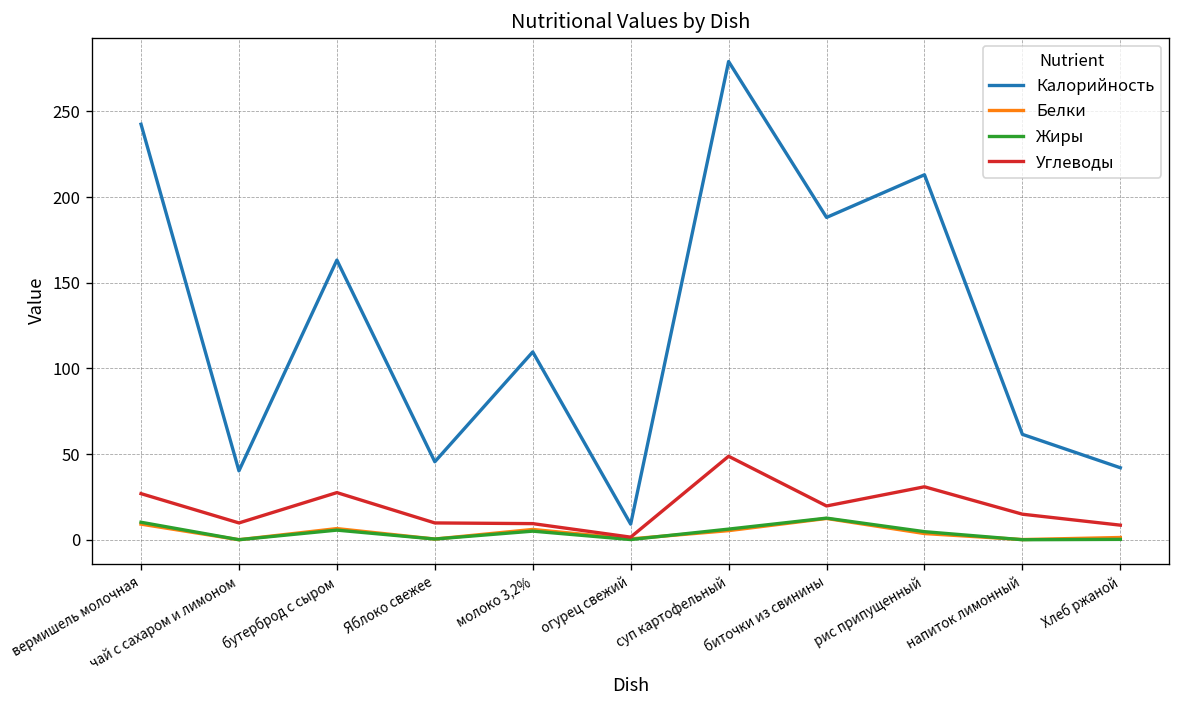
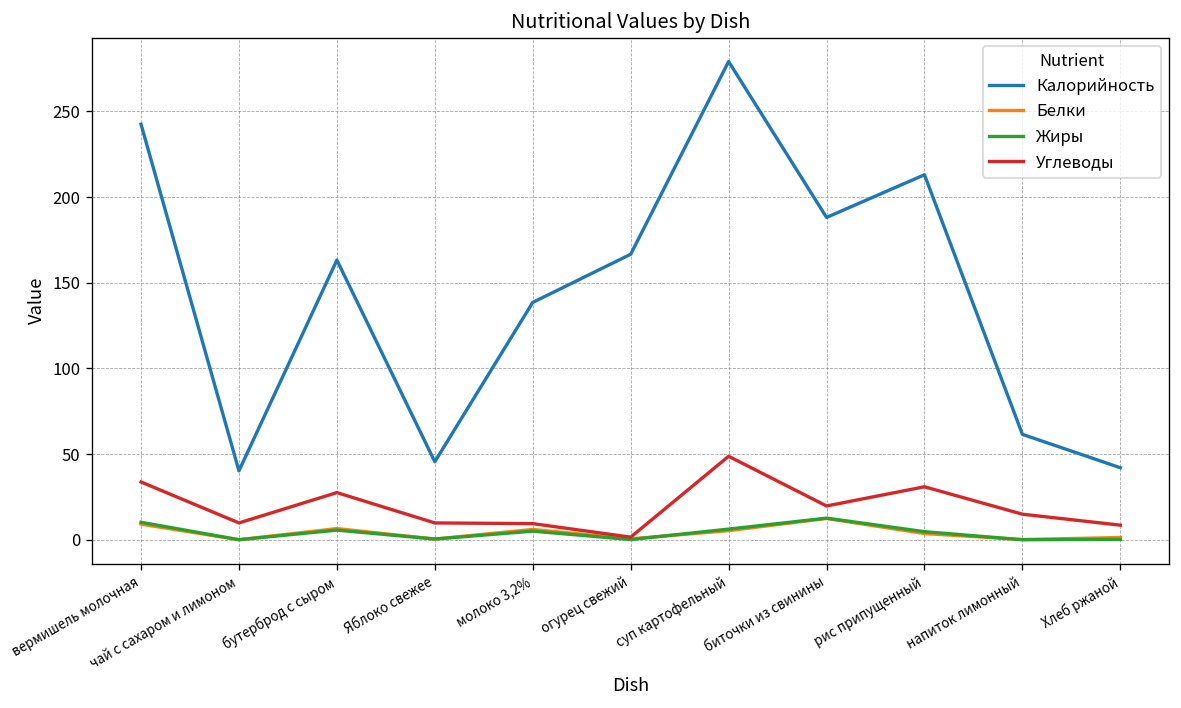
  {
    "Калорийность": {
      "вермишель молочная": 243,
      "чай с сахаром и лимоном": 40,
      "бутерброд с сыром": 163,
      "Яблоко свежее": 46,
-     "молоко 3,2%": 110,
-     "огурец свежий": 9,
+     "молоко 3,2%": 139,
+     "огурец свежий": 167,
      "суп картофельный": 279,
      "биточки из свинины": 188,
      "рис припущенный": 213,
      "напиток лимонный": 62,
      "Хлеб ржаной": 42
    },
    "Углеводы": {
-     "вермишель молочная": 27,
+     "вермишель молочная": 34,
      "чай с сахаром и лимоном": 10,
      "бутерброд с сыром": 28,
      "Яблоко свежее": 10,
      "молоко 3,2%": 9,
      "суп картофельный": 49,
      "биточки из свинины": 20,
      "рис припущенный": 31,
      "напиток лимонный": 15,
      "Хлеб ржаной": 9
    }
  }
